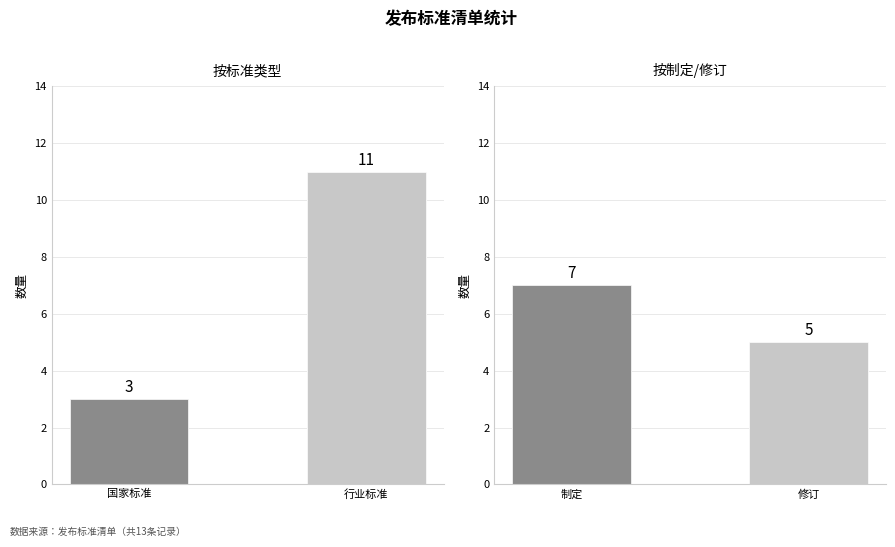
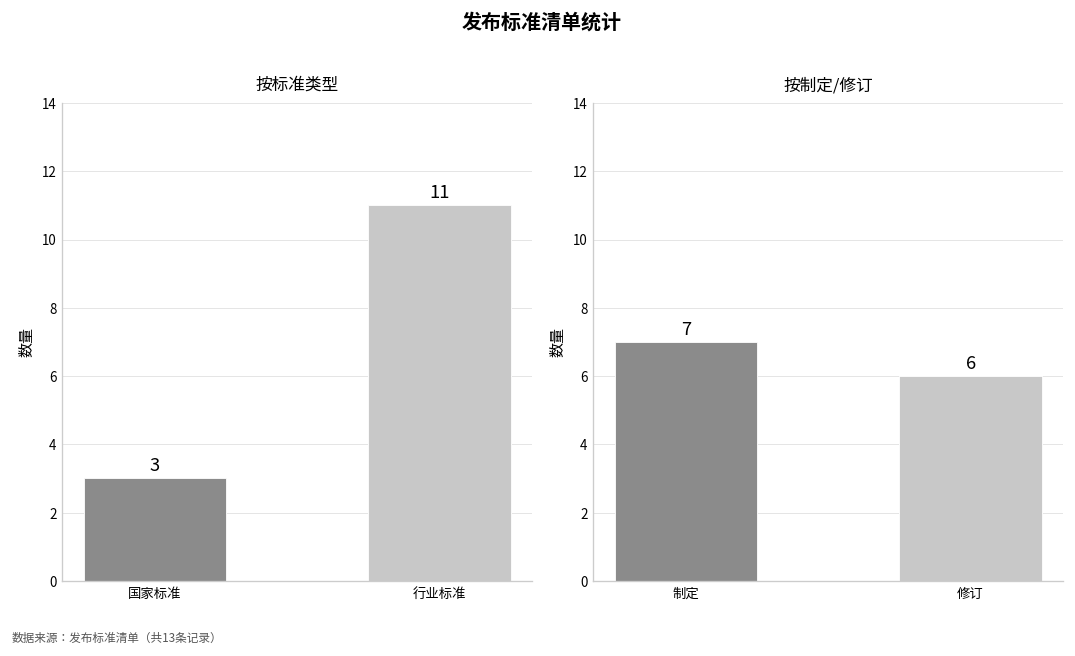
  {
    "按标准类型": {
      "国家标准": 3,
      "行业标准": 11
    },
    "按制定/修订": {
      "制定": 7,
-     "修订": 5
+     "修订": 6
    }
  }
